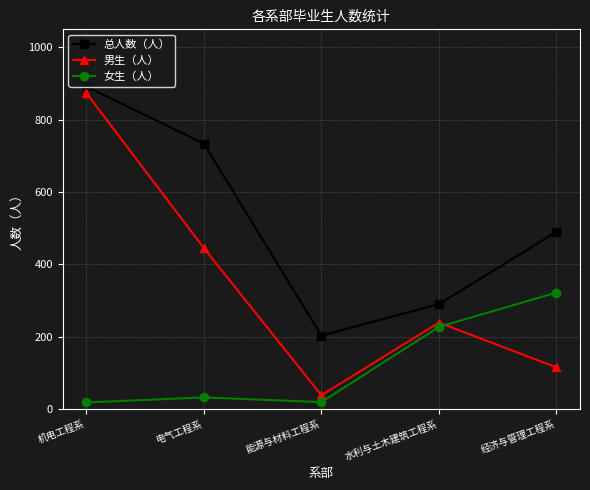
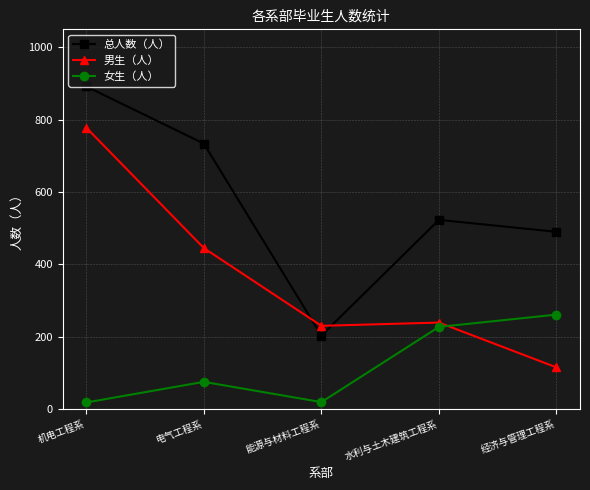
  {
    "总人数（人）": {
      "电气工程系": 730,
      "能源与材料工程系": 200,
-     "水利与土木建筑工程系": 290,
+     "水利与土木建筑工程系": 520,
      "经济与管理工程系": 490
    },
    "男生（人）": {
-     "机电工程系": 870,
+     "机电工程系": 780,
      "电气工程系": 450,
-     "能源与材料工程系": 40,
+     "能源与材料工程系": 230,
      "水利与土木建筑工程系": 240,
      "经济与管理工程系": 120
    },
    "女生（人）": {
      "机电工程系": 20,
-     "电气工程系": 30,
+     "电气工程系": 80,
      "能源与材料工程系": 20,
      "水利与土木建筑工程系": 230,
-     "经济与管理工程系": 320
+     "经济与管理工程系": 260
    }
  }
